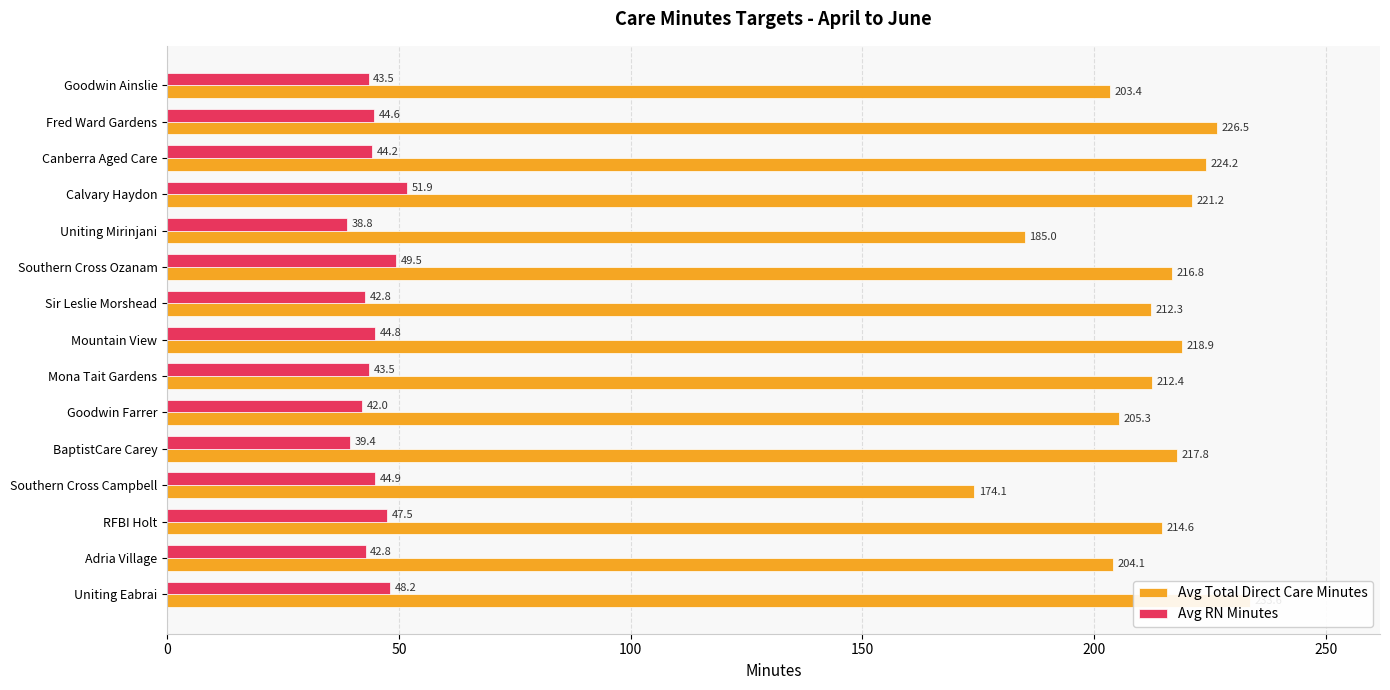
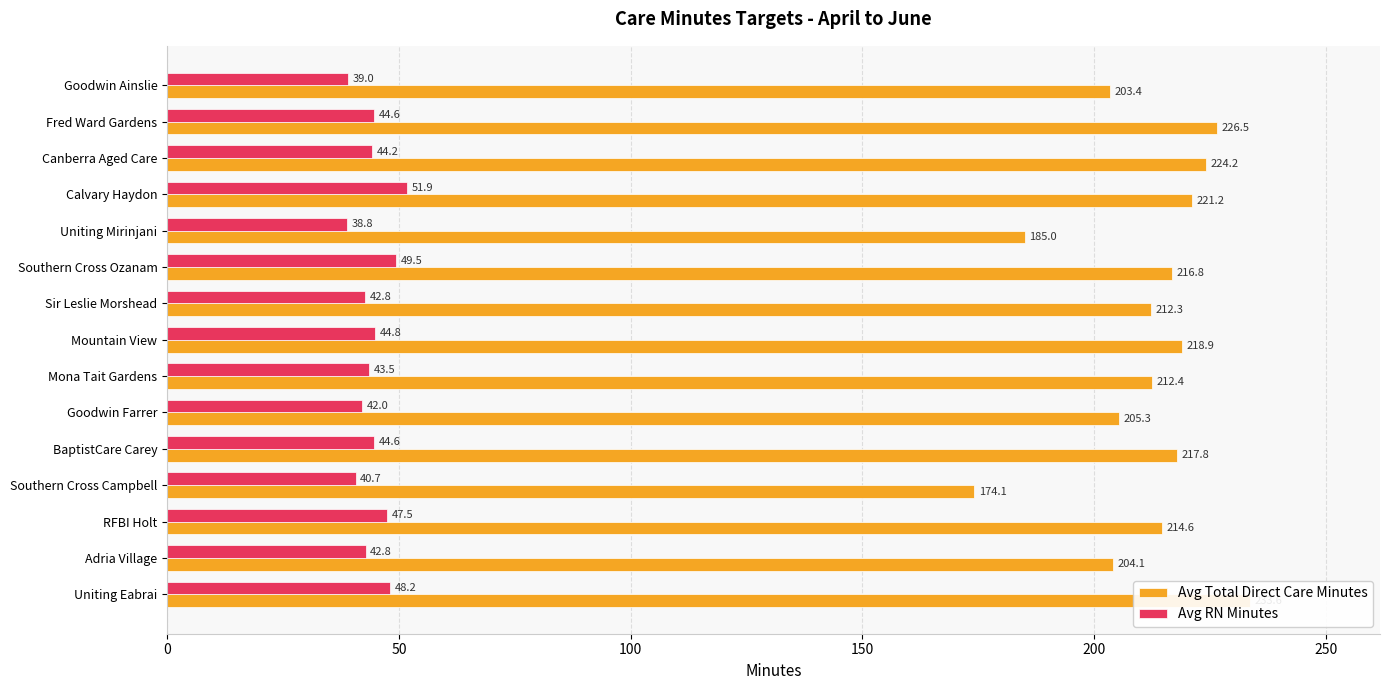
  {
    "Avg Total Direct Care Minutes": {
      "Goodwin Ainslie": 203.4,
      "Fred Ward Gardens": 226.5,
      "Canberra Aged Care": 224.2,
      "Calvary Haydon": 221.2,
      "Uniting Mirinjani": 185.0,
      "Southern Cross Ozanam": 216.8,
      "Sir Leslie Morshead": 212.3,
      "Mountain View": 218.9,
      "Mona Tait Gardens": 212.4,
      "Goodwin Farrer": 205.3,
      "BaptistCare Carey": 217.8,
      "Southern Cross Campbell": 174.1,
      "RFBI Holt": 214.6,
      "Adria Village": 204.1
    },
    "Avg RN Minutes": {
-     "Goodwin Ainslie": 43.5,
+     "Goodwin Ainslie": 39.0,
      "Fred Ward Gardens": 44.6,
      "Canberra Aged Care": 44.2,
      "Calvary Haydon": 51.9,
      "Uniting Mirinjani": 38.8,
      "Southern Cross Ozanam": 49.5,
      "Sir Leslie Morshead": 42.8,
      "Mountain View": 44.8,
      "Mona Tait Gardens": 43.5,
      "Goodwin Farrer": 42.0,
-     "BaptistCare Carey": 39.4,
-     "Southern Cross Campbell": 44.9,
+     "BaptistCare Carey": 44.6,
+     "Southern Cross Campbell": 40.7,
      "RFBI Holt": 47.5,
      "Adria Village": 42.8,
      "Uniting Eabrai": 48.2
    }
  }
